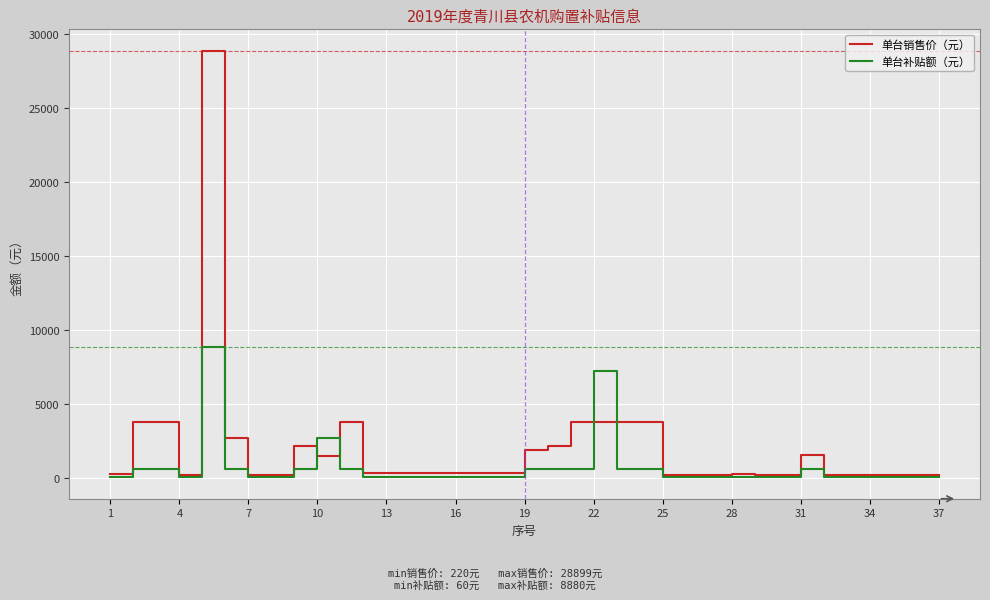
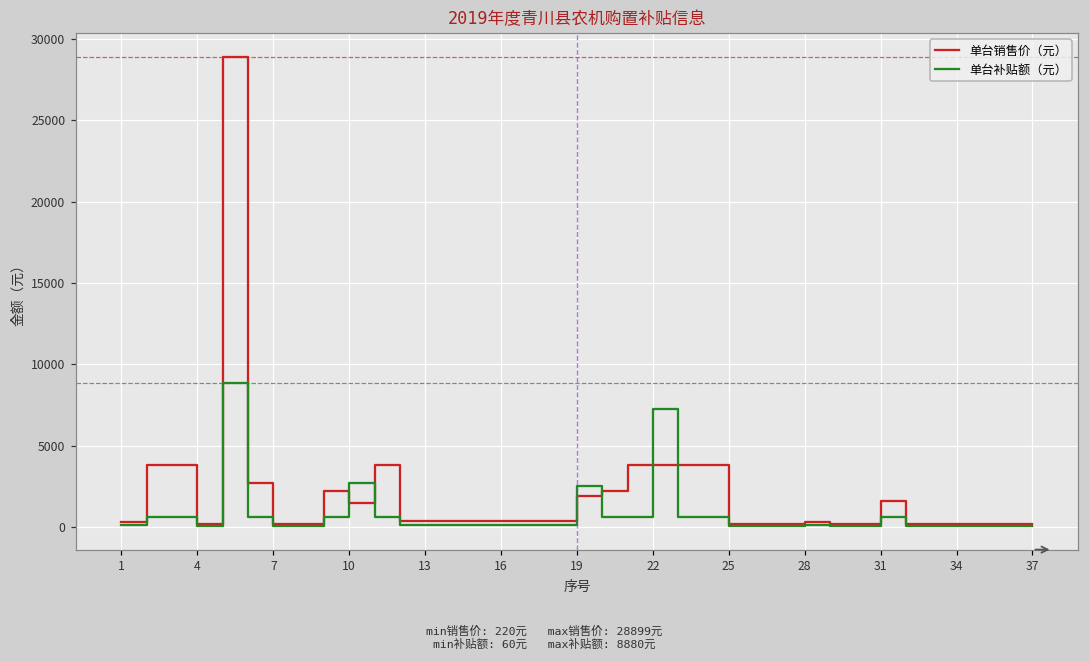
  {
    "单台销售价（元）": {
      "1": 300,
      "10": 1500,
      "13": 400,
      "16": 400,
      "19": 1900,
      "22": 3800,
      "28": 300,
      "31": 1600
    },
    "单台补贴额（元）": {
      "1": 100,
      "10": 2700,
      "13": 100,
      "16": 100,
-     "19": 700,
+     "19": 2500,
      "22": 7200,
      "28": 100,
      "31": 600
    }
  }
